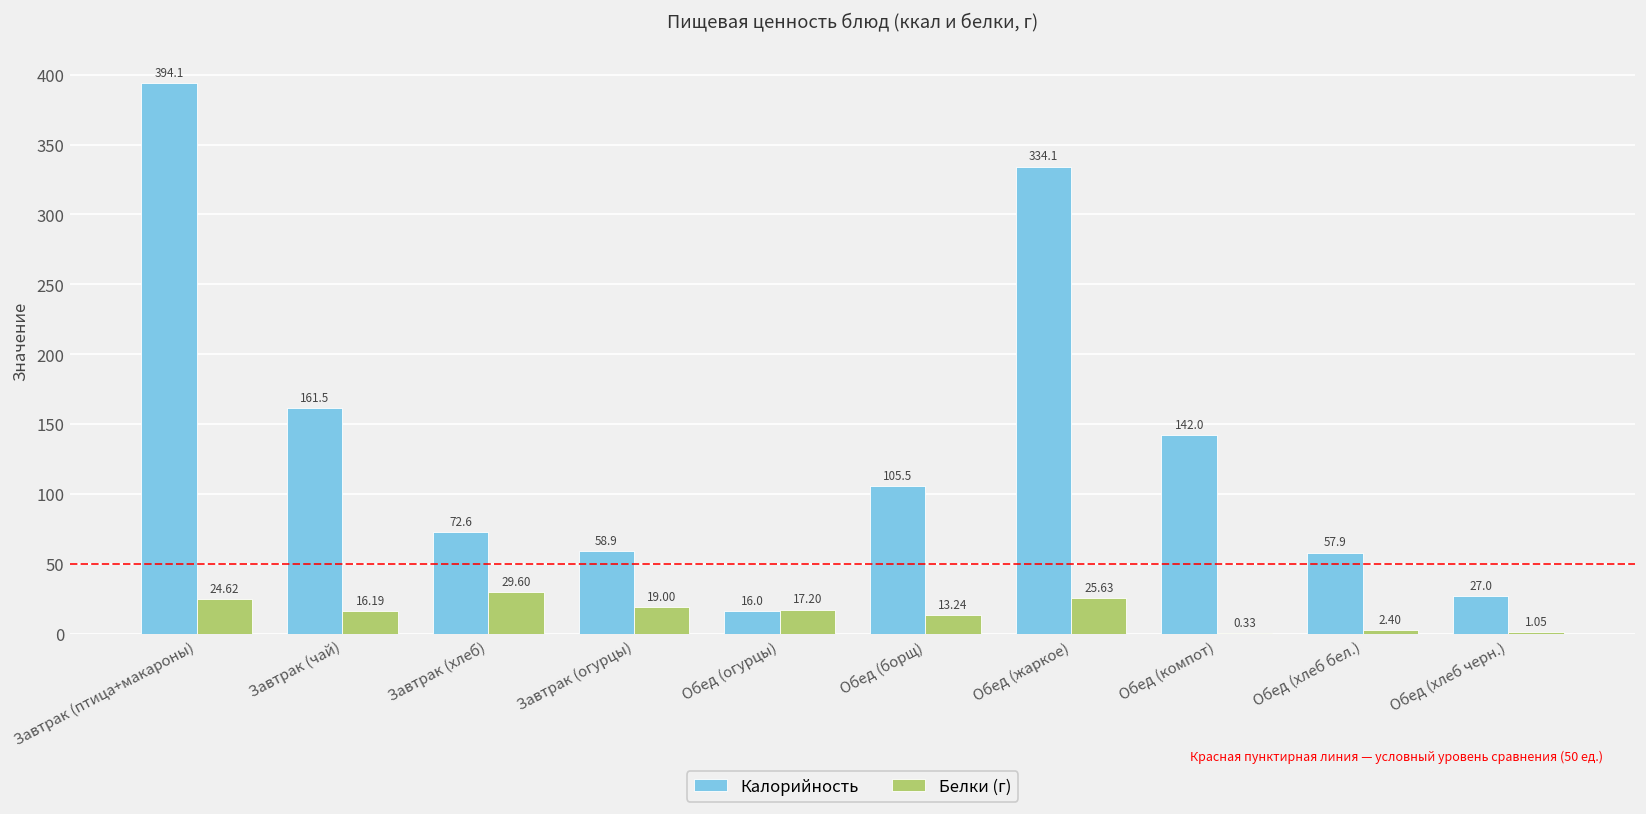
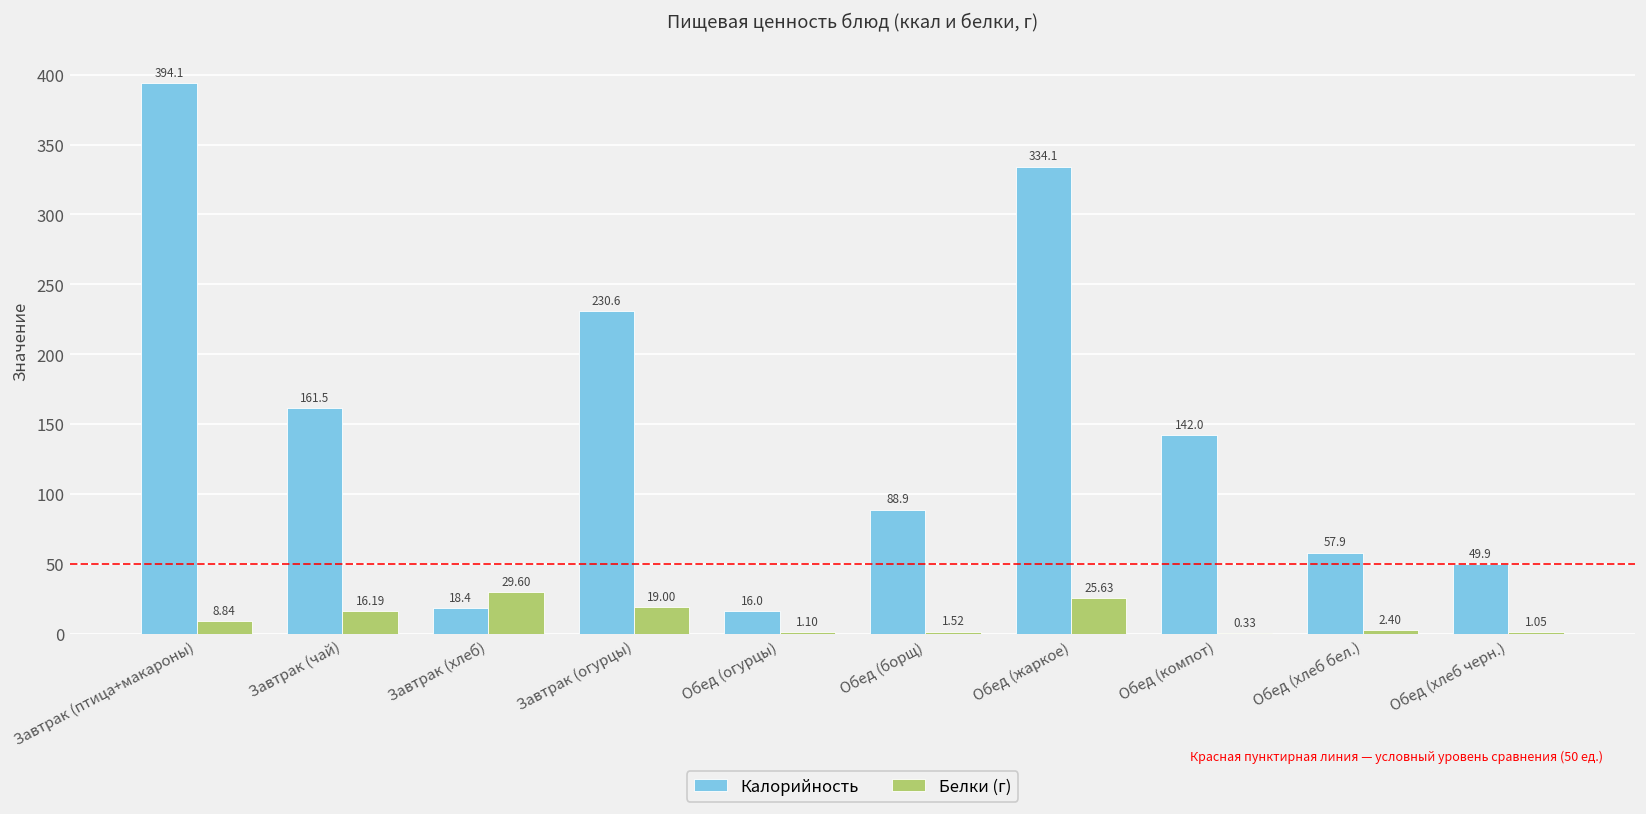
  {
    "Калорийность": {
      "Завтрак (птица+макароны)": 394.1,
      "Завтрак (чай)": 161.5,
-     "Завтрак (хлеб)": 72.6,
-     "Завтрак (огурцы)": 58.9,
+     "Завтрак (хлеб)": 18.4,
+     "Завтрак (огурцы)": 230.6,
      "Обед (огурцы)": 16.0,
-     "Обед (борщ)": 105.5,
+     "Обед (борщ)": 88.9,
      "Обед (жаркое)": 334.1,
      "Обед (компот)": 142.0,
      "Обед (хлеб бел.)": 57.9,
-     "Обед (хлеб черн.)": 27.0
+     "Обед (хлеб черн.)": 49.9
    },
    "Белки (г)": {
-     "Завтрак (птица+макароны)": 24.62,
+     "Завтрак (птица+макароны)": 8.84,
      "Завтрак (чай)": 16.19,
      "Завтрак (хлеб)": 29.60,
      "Завтрак (огурцы)": 19.00,
-     "Обед (огурцы)": 17.20,
-     "Обед (борщ)": 13.24,
+     "Обед (огурцы)": 1.10,
+     "Обед (борщ)": 1.52,
      "Обед (жаркое)": 25.63,
      "Обед (компот)": 0.33,
      "Обед (хлеб бел.)": 2.40,
      "Обед (хлеб черн.)": 1.05
    }
  }
